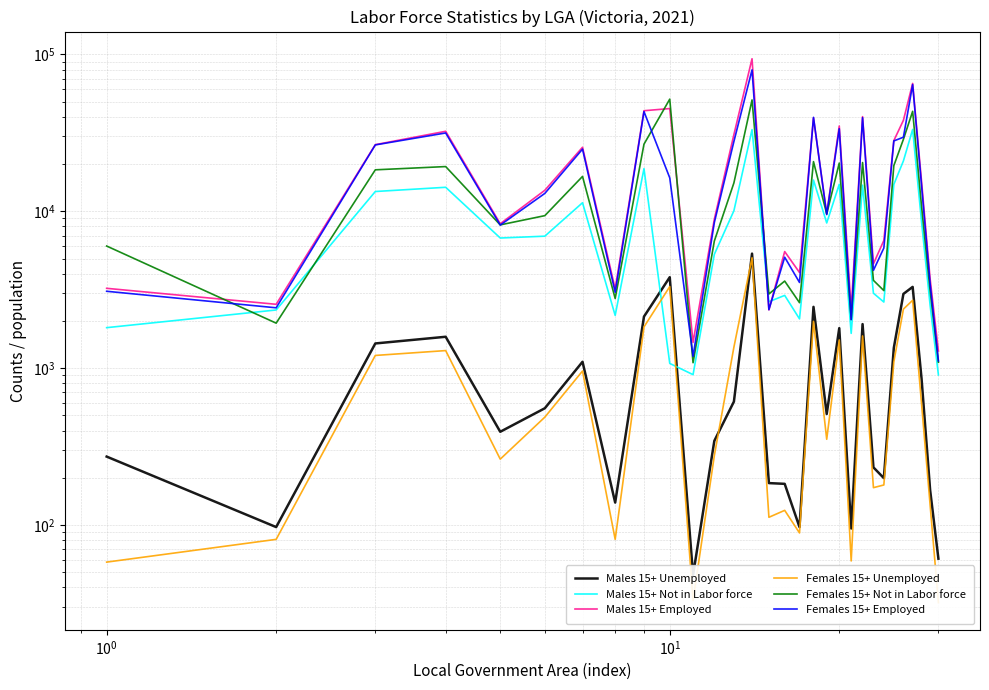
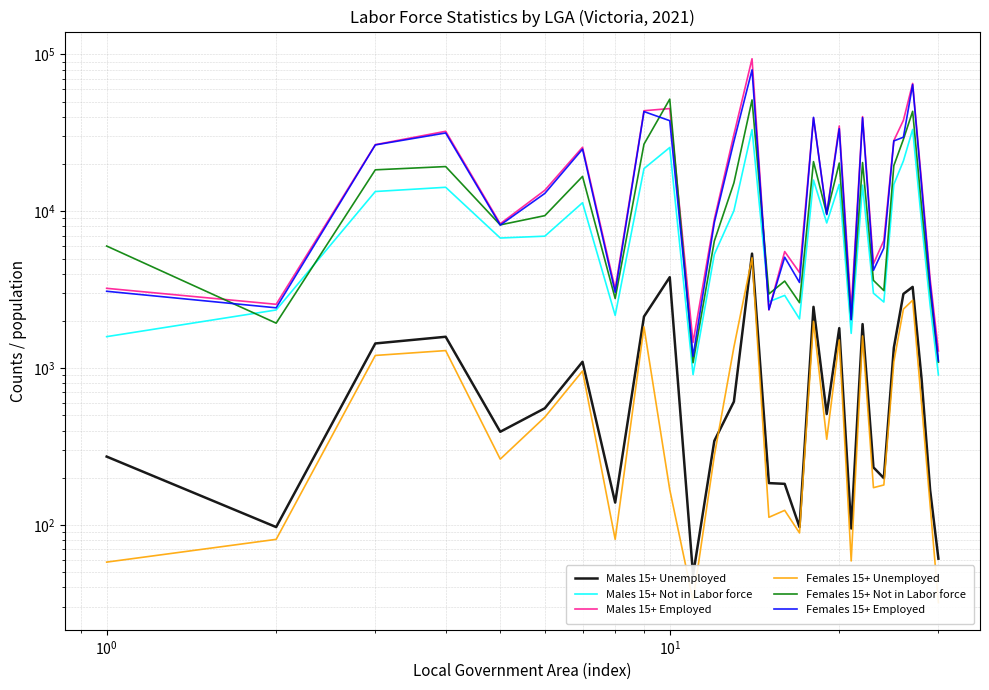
  {
    "Males 15+ Unemployed": {
      "10^0": 270,
      "10^1": 3800
    },
    "Males 15+ Not in Labor force": {
-     "10^0": 1800,
-     "10^1": 1100
+     "10^0": 1600,
+     "10^1": 26000
    },
    "Males 15+ Employed": {
      "10^0": 3200,
      "10^1": 45000
    },
    "Females 15+ Unemployed": {
      "10^0": 58,
-     "10^1": 3300
+     "10^1": 170
    },
    "Females 15+ Not in Labor force": {
      "10^0": 6000,
      "10^1": 52000
    },
    "Females 15+ Employed": {
      "10^0": 3100,
-     "10^1": 16000
+     "10^1": 38000
    }
  }
